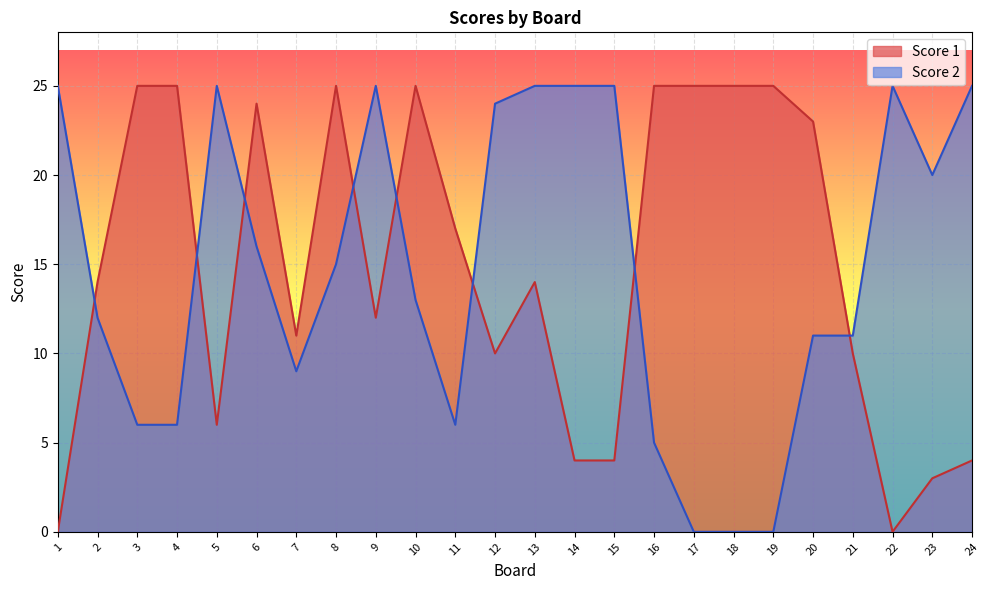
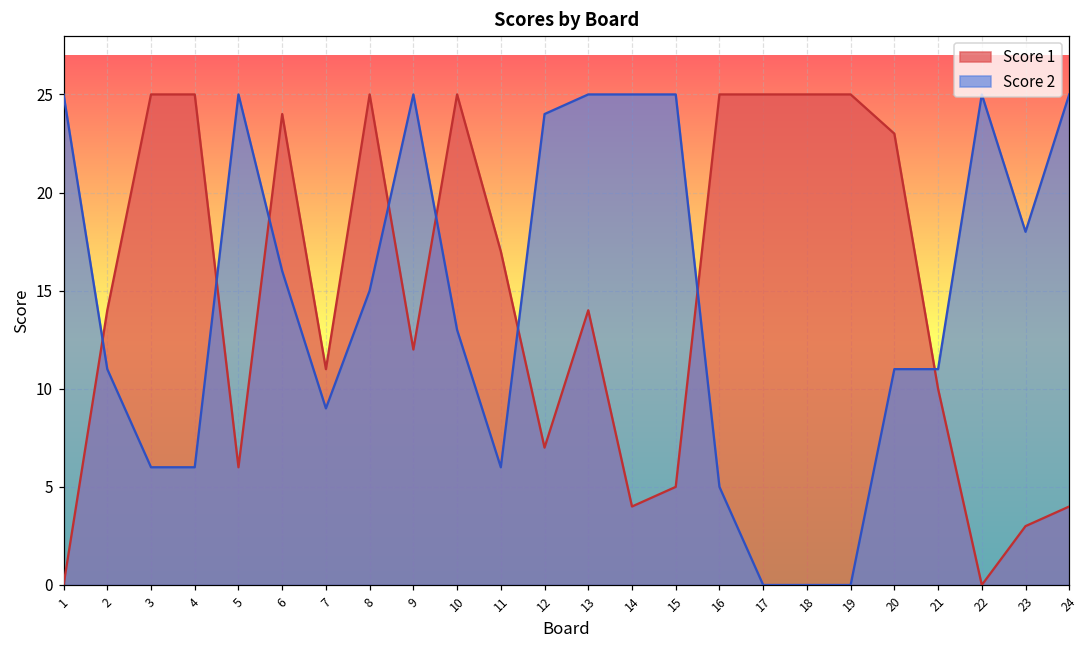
  {
    "Score 1": {
      "1": 0,
      "2": 14,
      "3": 25,
      "4": 25,
      "5": 6,
      "6": 24,
      "7": 11,
      "8": 25,
      "9": 12,
      "10": 25,
      "11": 17,
-     "12": 10,
+     "12": 7,
      "13": 14,
      "14": 4,
-     "15": 4,
+     "15": 5,
      "16": 25,
      "17": 25,
      "18": 25,
      "19": 25,
      "20": 23,
      "21": 10,
      "22": 0,
      "23": 3,
      "24": 4
    },
    "Score 2": {
      "1": 25,
-     "2": 12,
+     "2": 11,
      "3": 6,
      "4": 6,
      "5": 25,
      "6": 16,
      "7": 9,
      "8": 15,
      "9": 25,
      "10": 13,
      "11": 6,
      "12": 24,
      "13": 25,
      "14": 25,
      "15": 25,
      "16": 5,
      "17": 0,
      "18": 0,
      "19": 0,
      "20": 11,
      "21": 11,
      "22": 25,
-     "23": 20,
+     "23": 18,
      "24": 25
    }
  }
